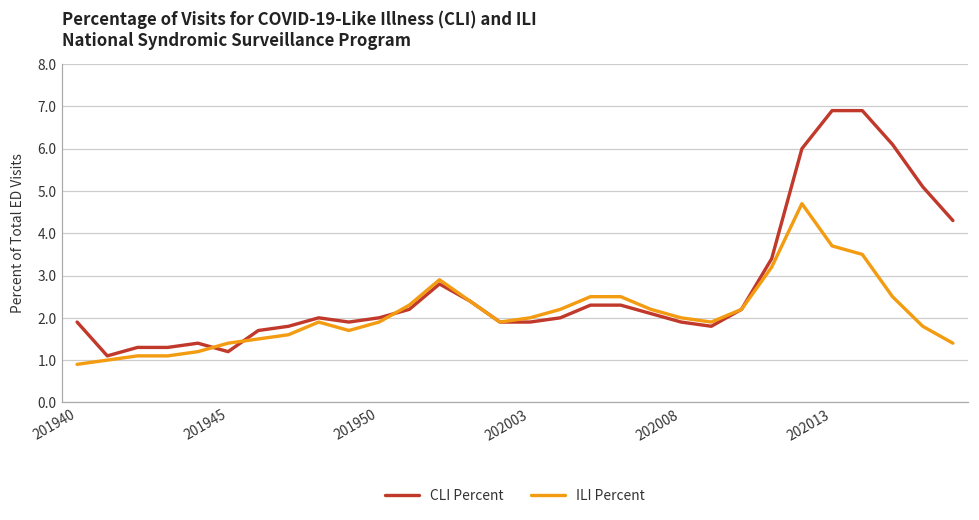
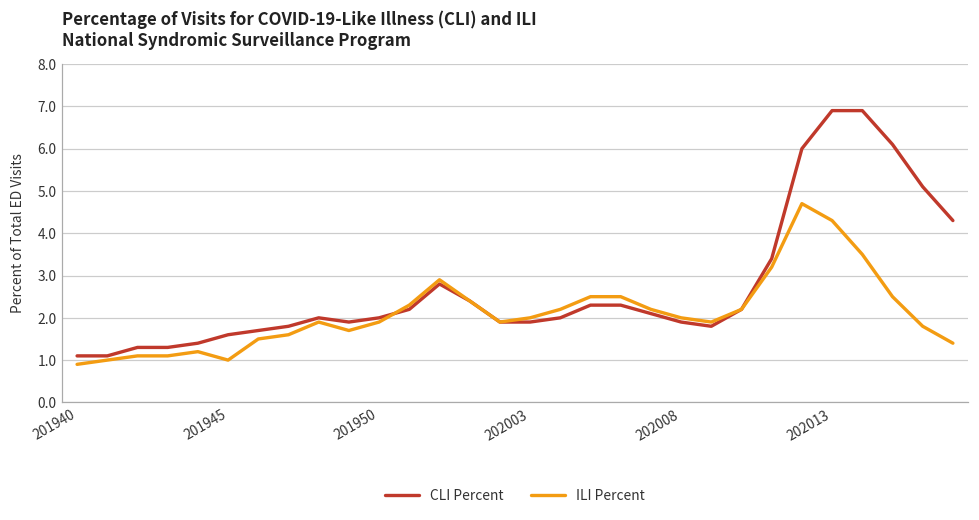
  {
    "CLI Percent": {
-     "201940": 1.9,
-     "201945": 1.2,
+     "201940": 1.1,
+     "201945": 1.6,
      "201950": 2.0,
      "202003": 1.9,
      "202008": 1.9,
      "202013": 6.9
    },
    "ILI Percent": {
      "201940": 0.9,
-     "201945": 1.4,
+     "201945": 1.0,
      "201950": 1.9,
      "202003": 2.0,
      "202008": 2.0,
-     "202013": 3.7
+     "202013": 4.3
    }
  }
